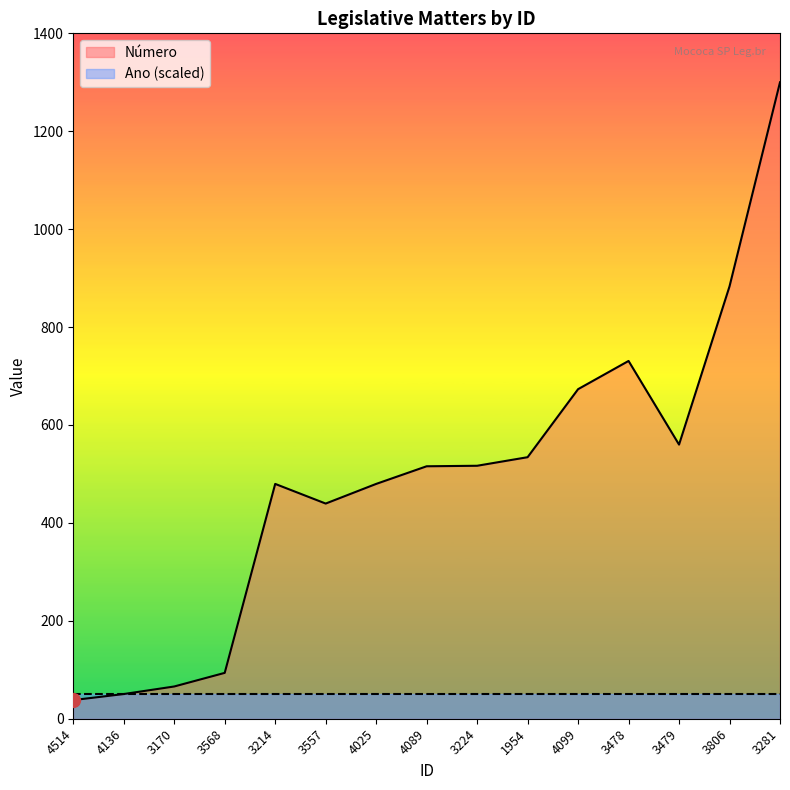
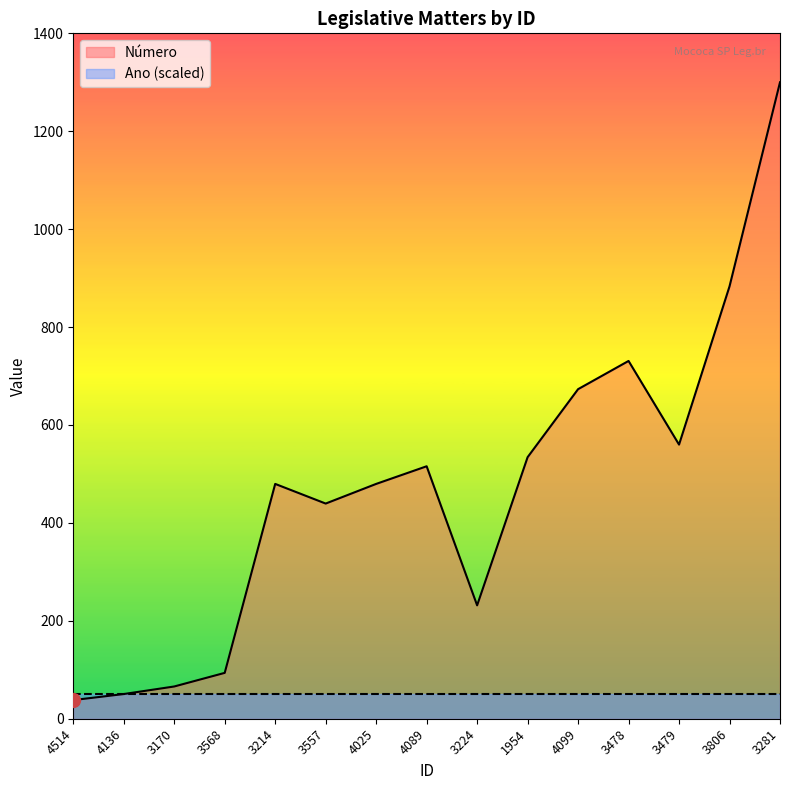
  {
    "Número": {
      "3170": 70,
      "3568": 90,
      "3214": 480,
      "3557": 440,
      "4025": 480,
      "4089": 520,
-     "3224": 520,
+     "3224": 230,
      "1954": 530,
      "4099": 670,
      "3478": 730,
      "3479": 560,
      "3806": 880,
      "3281": 1300
    },
    "Ano (scaled)": {
      "4514": 50,
      "3170": 50,
      "3568": 50,
      "3214": 50,
      "3557": 50,
      "4025": 50,
      "4089": 50,
      "3224": 50,
      "1954": 50,
      "4099": 50,
      "3478": 50,
      "3479": 50,
      "3806": 50,
      "3281": 50
    }
  }
